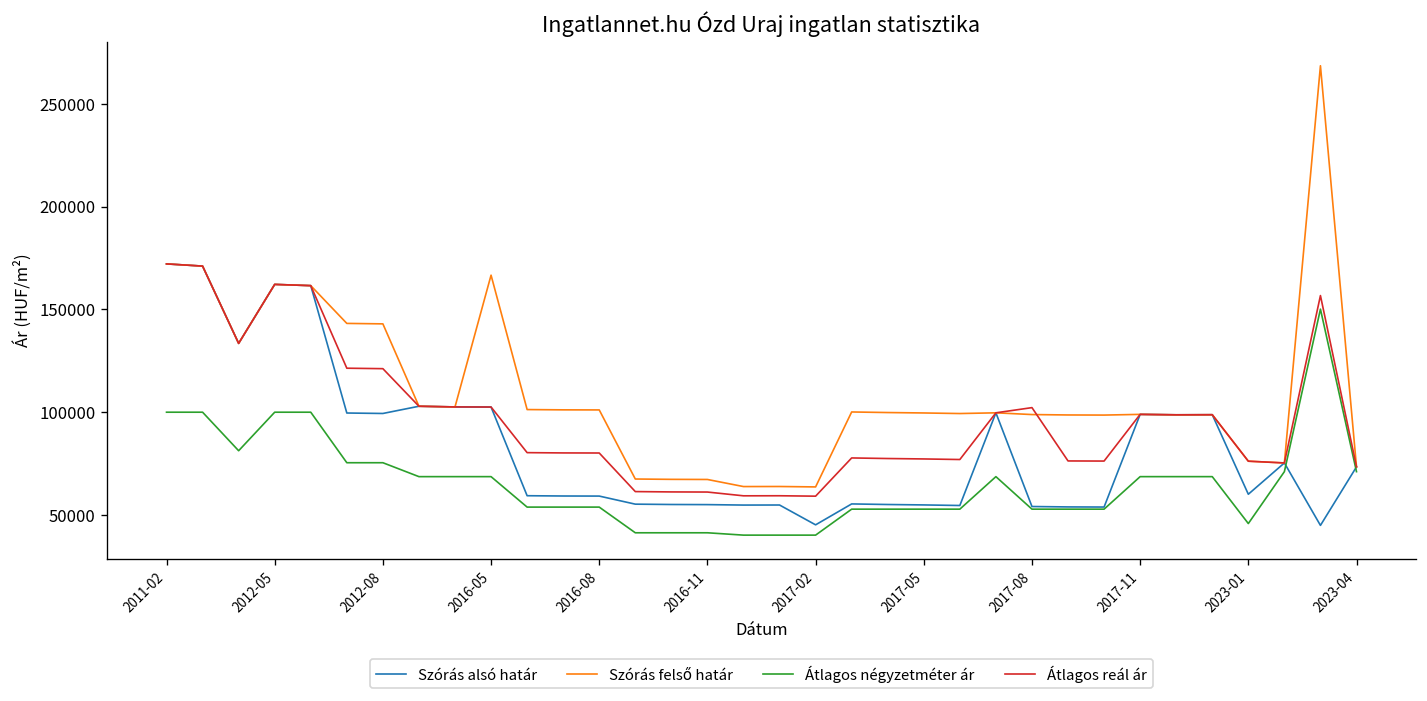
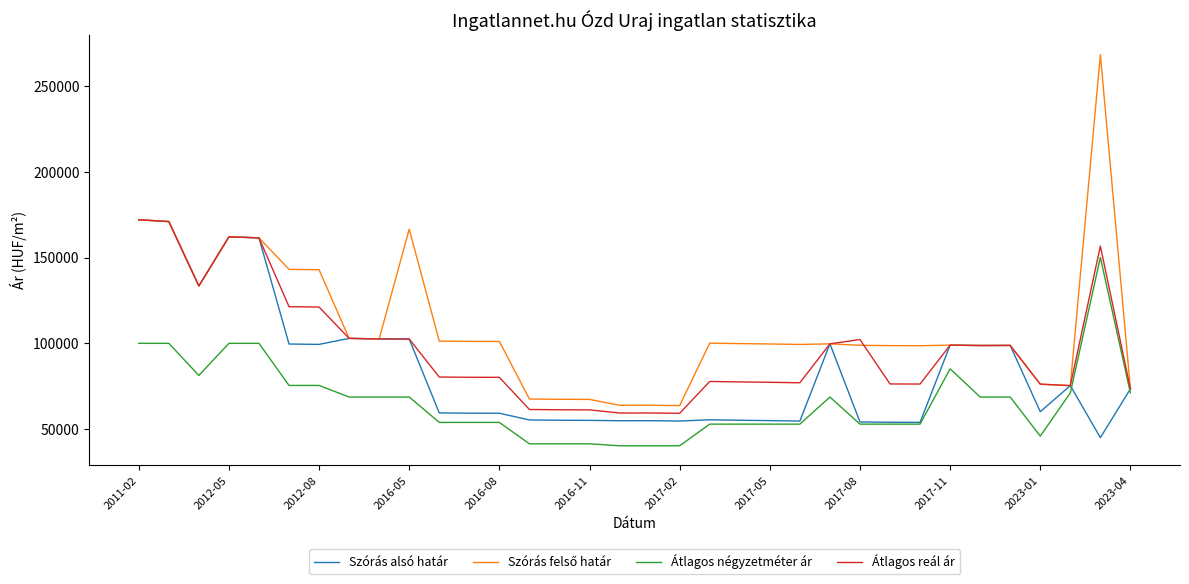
  {
    "Szórás alsó határ": {
      "2012-08": 99000,
      "2016-08": 59000,
      "2016-11": 55000,
-     "2017-02": 45000,
+     "2017-02": 55000,
      "2017-05": 55000,
      "2023-01": 60000
    },
    "Szórás felső határ": {
      "2012-08": 143000,
      "2016-05": 167000,
      "2016-08": 101000,
      "2016-11": 67000,
      "2017-02": 64000,
      "2017-05": 100000,
      "2017-08": 99000
    },
    "Átlagos négyzetméter ár": {
      "2011-02": 100000,
      "2012-05": 100000,
      "2012-08": 75000,
      "2016-05": 69000,
      "2016-08": 54000,
      "2016-11": 41000,
      "2017-02": 40000,
      "2017-05": 53000,
-     "2017-11": 69000,
+     "2017-11": 85000,
      "2023-01": 46000,
      "2023-04": 71000
    },
    "Átlagos reál ár": {
      "2012-08": 121000,
      "2016-08": 80000,
      "2016-11": 61000,
      "2017-02": 59000,
      "2017-05": 77000,
      "2017-08": 102000
    }
  }
